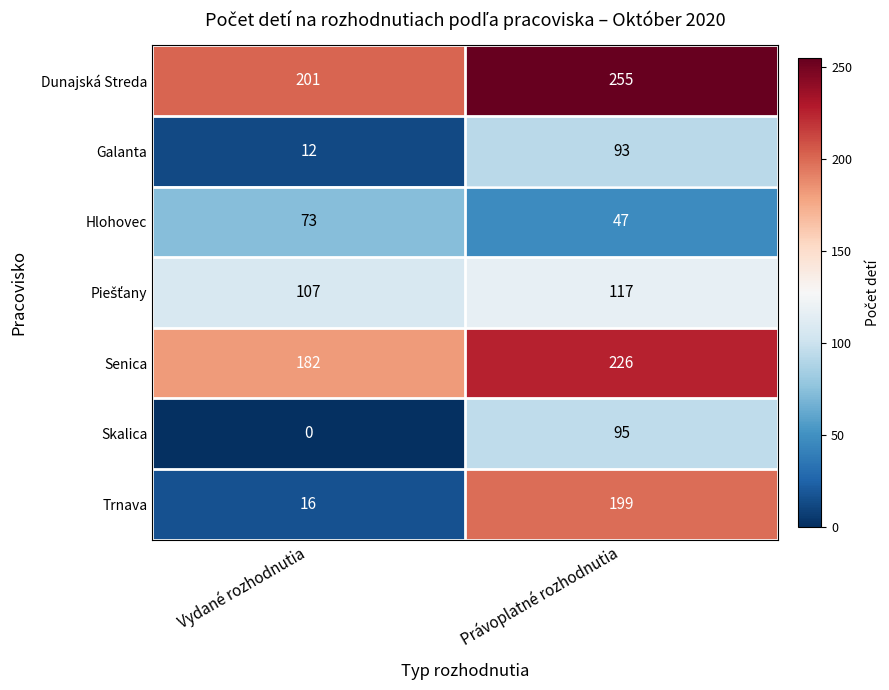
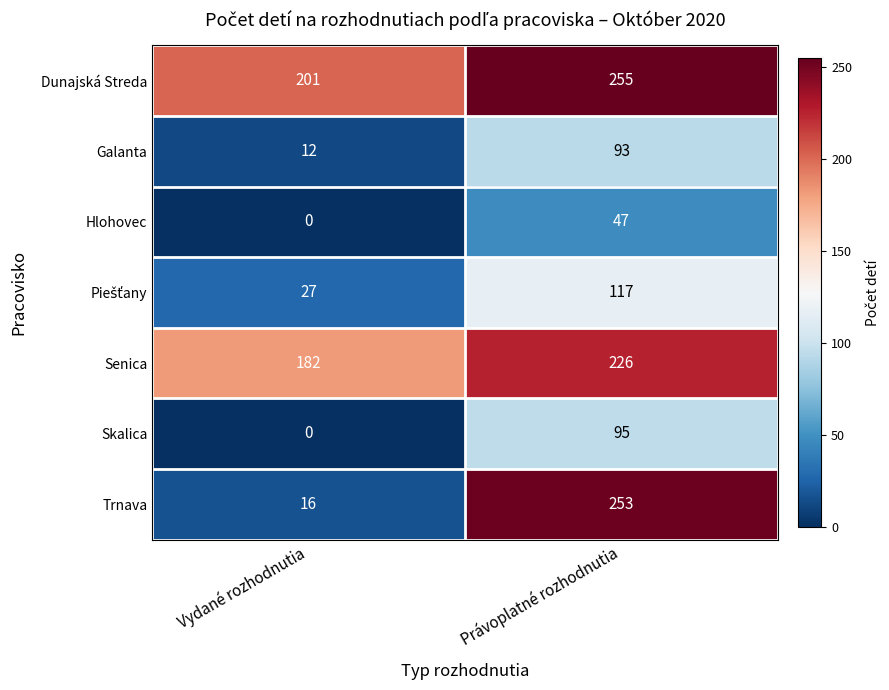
  {
    "Dunajská Streda": {
      "Vydané rozhodnutia": 201,
      "Právoplatné rozhodnutia": 255
    },
    "Galanta": {
      "Vydané rozhodnutia": 12,
      "Právoplatné rozhodnutia": 93
    },
    "Hlohovec": {
-     "Vydané rozhodnutia": 73,
+     "Vydané rozhodnutia": 0,
      "Právoplatné rozhodnutia": 47
    },
    "Piešťany": {
-     "Vydané rozhodnutia": 107,
+     "Vydané rozhodnutia": 27,
      "Právoplatné rozhodnutia": 117
    },
    "Senica": {
      "Vydané rozhodnutia": 182,
      "Právoplatné rozhodnutia": 226
    },
    "Skalica": {
      "Vydané rozhodnutia": 0,
      "Právoplatné rozhodnutia": 95
    },
    "Trnava": {
      "Vydané rozhodnutia": 16,
-     "Právoplatné rozhodnutia": 199
+     "Právoplatné rozhodnutia": 253
    }
  }
